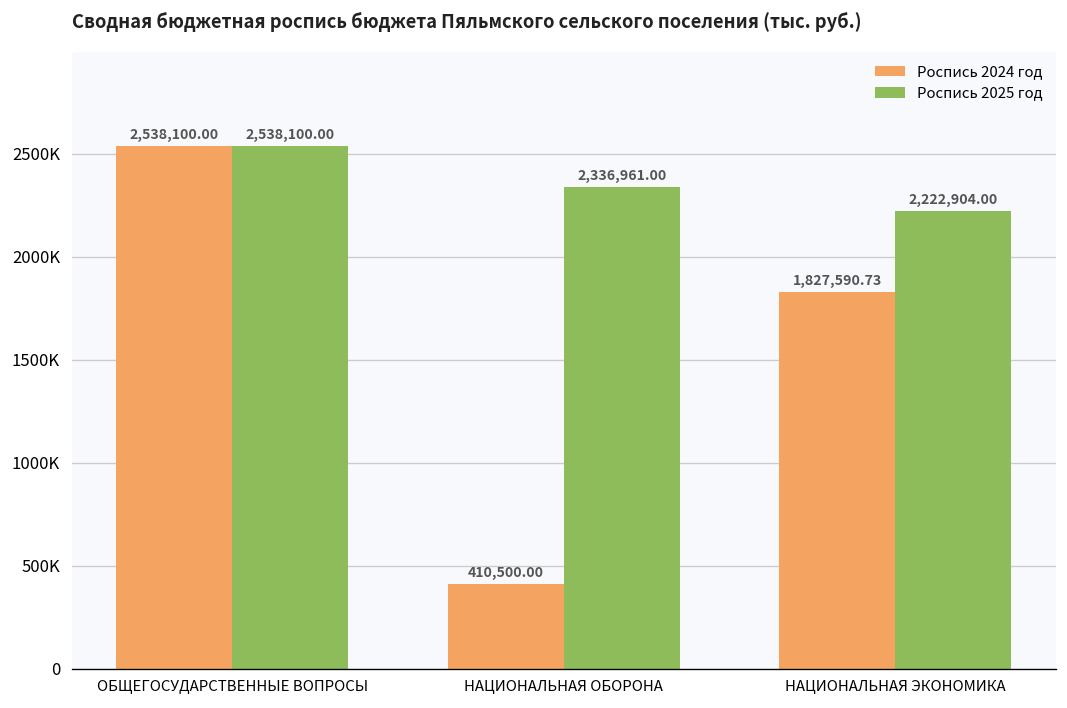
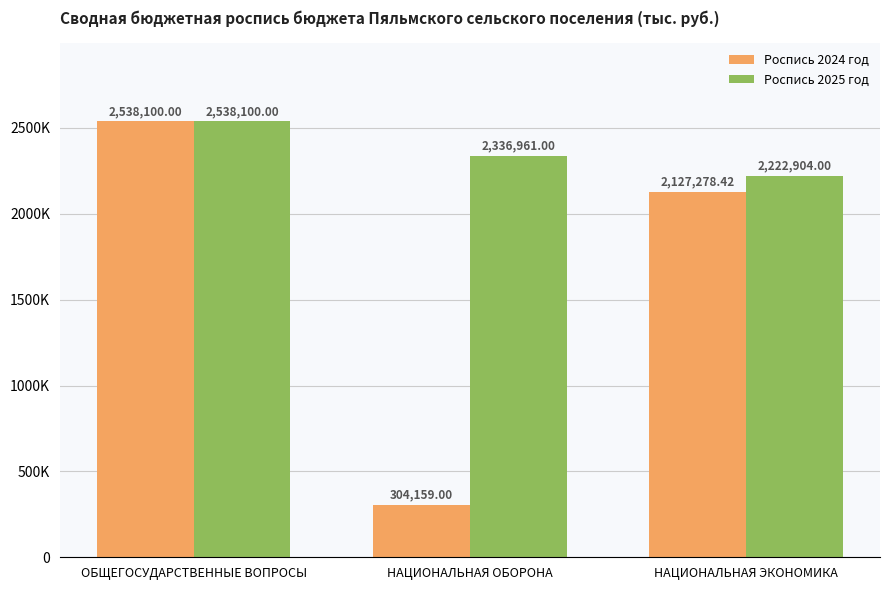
  {
    "Роспись 2024 год": {
      "ОБЩЕГОСУДАРСТВЕННЫЕ ВОПРОСЫ": "2,538,100.00",
-     "НАЦИОНАЛЬНАЯ ОБОРОНА": "410,500.00",
-     "НАЦИОНАЛЬНАЯ ЭКОНОМИКА": "1,827,590.73"
+     "НАЦИОНАЛЬНАЯ ОБОРОНА": "304,159.00",
+     "НАЦИОНАЛЬНАЯ ЭКОНОМИКА": "2,127,278.42"
    },
    "Роспись 2025 год": {
      "ОБЩЕГОСУДАРСТВЕННЫЕ ВОПРОСЫ": "2,538,100.00",
      "НАЦИОНАЛЬНАЯ ОБОРОНА": "2,336,961.00",
      "НАЦИОНАЛЬНАЯ ЭКОНОМИКА": "2,222,904.00"
    }
  }
